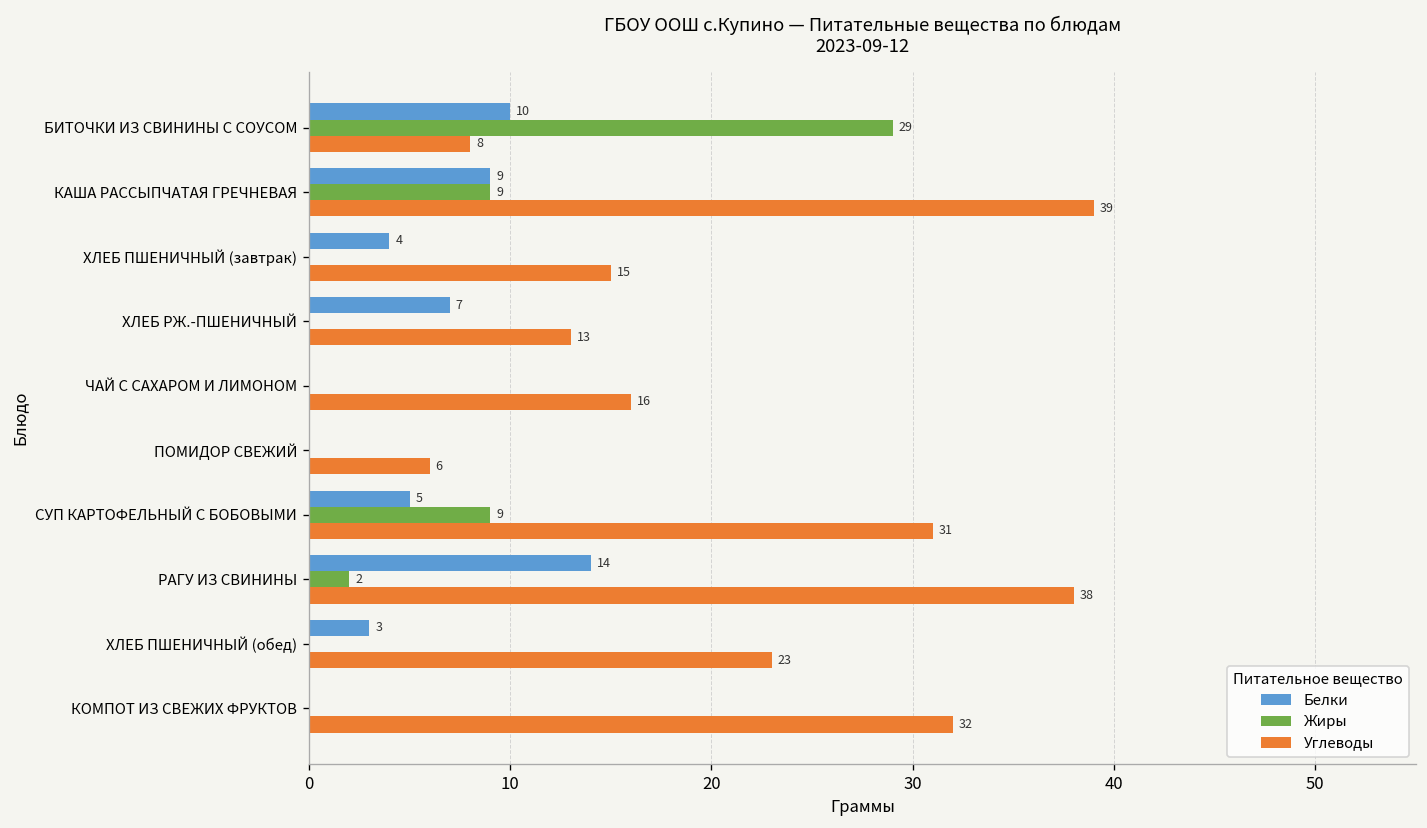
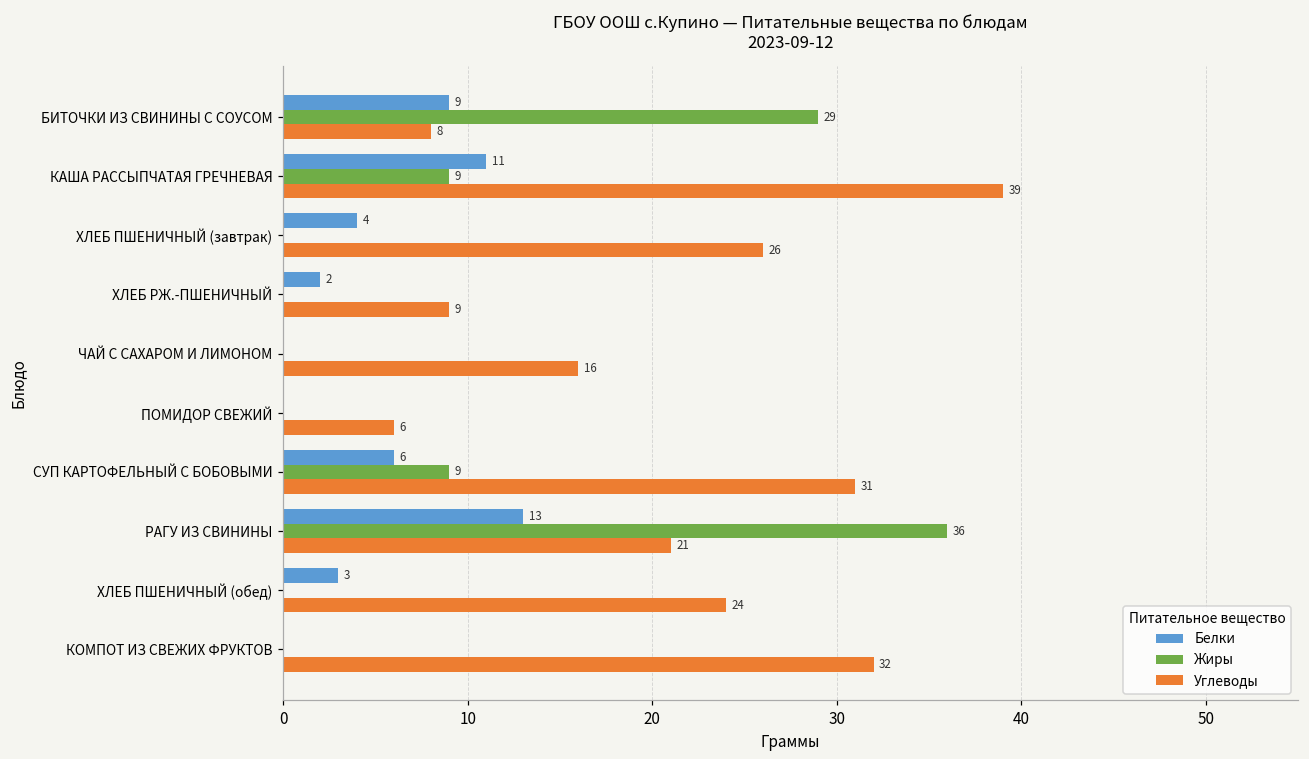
  {
    "Белки": {
-     "БИТОЧКИ ИЗ СВИНИНЫ С СОУСОМ": 10,
-     "КАША РАССЫПЧАТАЯ ГРЕЧНЕВАЯ": 9,
+     "БИТОЧКИ ИЗ СВИНИНЫ С СОУСОМ": 9,
+     "КАША РАССЫПЧАТАЯ ГРЕЧНЕВАЯ": 11,
      "ХЛЕБ ПШЕНИЧНЫЙ (завтрак)": 4,
-     "ХЛЕБ РЖ.-ПШЕНИЧНЫЙ": 7,
-     "СУП КАРТОФЕЛЬНЫЙ С БОБОВЫМИ": 5,
-     "РАГУ ИЗ СВИНИНЫ": 14,
+     "ХЛЕБ РЖ.-ПШЕНИЧНЫЙ": 2,
+     "СУП КАРТОФЕЛЬНЫЙ С БОБОВЫМИ": 6,
+     "РАГУ ИЗ СВИНИНЫ": 13,
      "ХЛЕБ ПШЕНИЧНЫЙ (обед)": 3
    },
    "Жиры": {
      "БИТОЧКИ ИЗ СВИНИНЫ С СОУСОМ": 29,
      "КАША РАССЫПЧАТАЯ ГРЕЧНЕВАЯ": 9,
      "СУП КАРТОФЕЛЬНЫЙ С БОБОВЫМИ": 9,
-     "РАГУ ИЗ СВИНИНЫ": 2
+     "РАГУ ИЗ СВИНИНЫ": 36
    },
    "Углеводы": {
      "БИТОЧКИ ИЗ СВИНИНЫ С СОУСОМ": 8,
      "КАША РАССЫПЧАТАЯ ГРЕЧНЕВАЯ": 39,
-     "ХЛЕБ ПШЕНИЧНЫЙ (завтрак)": 15,
-     "ХЛЕБ РЖ.-ПШЕНИЧНЫЙ": 13,
+     "ХЛЕБ ПШЕНИЧНЫЙ (завтрак)": 26,
+     "ХЛЕБ РЖ.-ПШЕНИЧНЫЙ": 9,
      "ЧАЙ С САХАРОМ И ЛИМОНОМ": 16,
      "ПОМИДОР СВЕЖИЙ": 6,
      "СУП КАРТОФЕЛЬНЫЙ С БОБОВЫМИ": 31,
-     "РАГУ ИЗ СВИНИНЫ": 38,
-     "ХЛЕБ ПШЕНИЧНЫЙ (обед)": 23,
+     "РАГУ ИЗ СВИНИНЫ": 21,
+     "ХЛЕБ ПШЕНИЧНЫЙ (обед)": 24,
      "КОМПОТ ИЗ СВЕЖИХ ФРУКТОВ": 32
    }
  }
